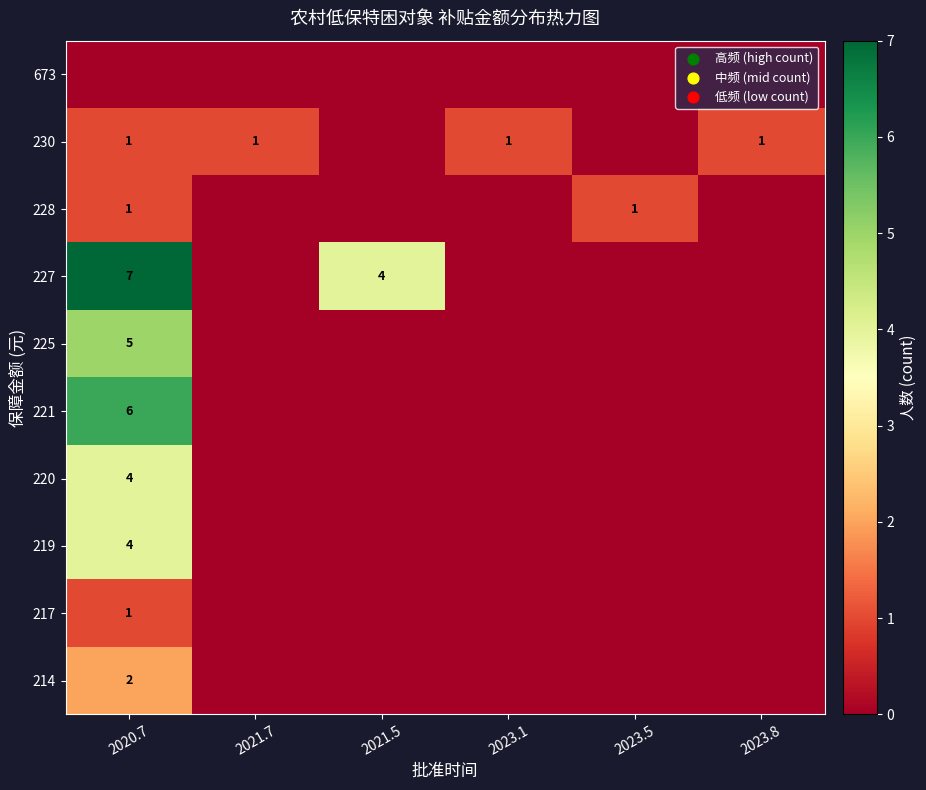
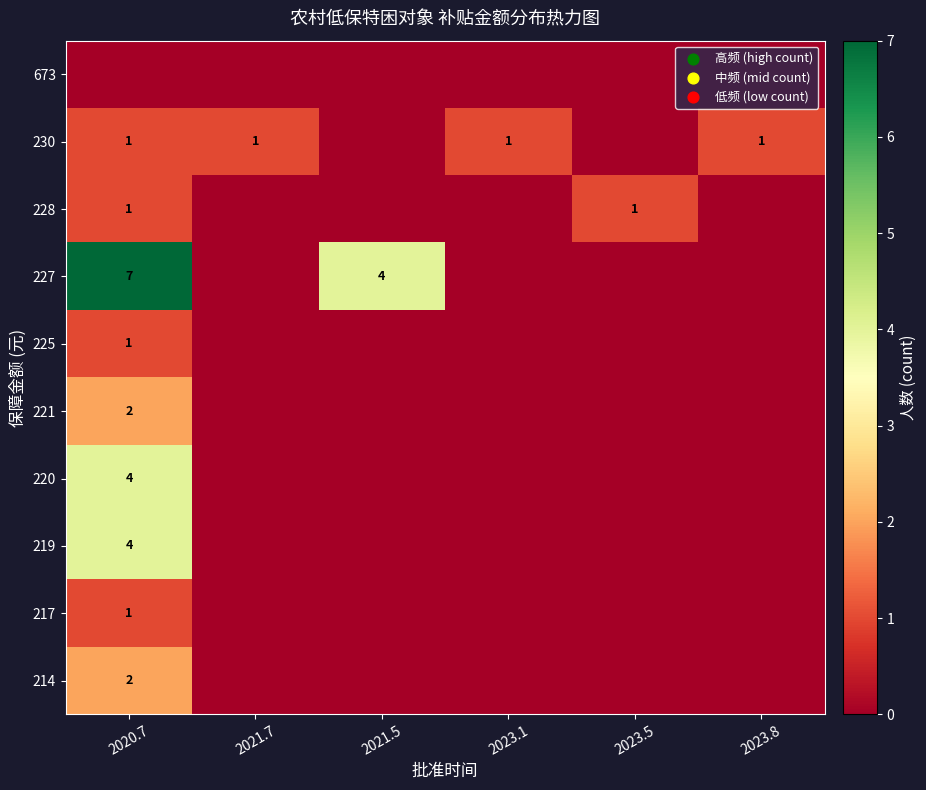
  {
    "230": {
      "2020.7": 1,
      "2021.7": 1,
      "2023.1": 1,
      "2023.8": 1
    },
    "228": {
      "2020.7": 1,
      "2023.5": 1
    },
    "227": {
      "2020.7": 7,
      "2021.5": 4
    },
    "225": {
-     "2020.7": 5
+     "2020.7": 1
    },
    "221": {
-     "2020.7": 6
+     "2020.7": 2
    },
    "220": {
      "2020.7": 4
    },
    "219": {
      "2020.7": 4
    },
    "217": {
      "2020.7": 1
    },
    "214": {
      "2020.7": 2
    }
  }
